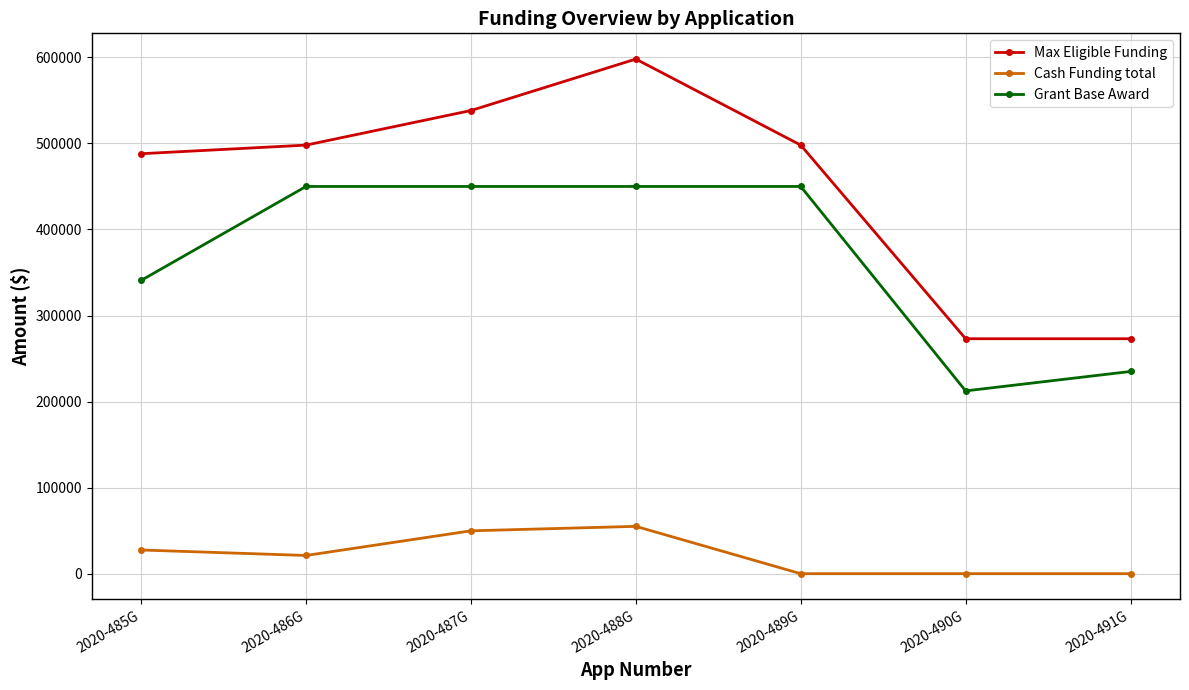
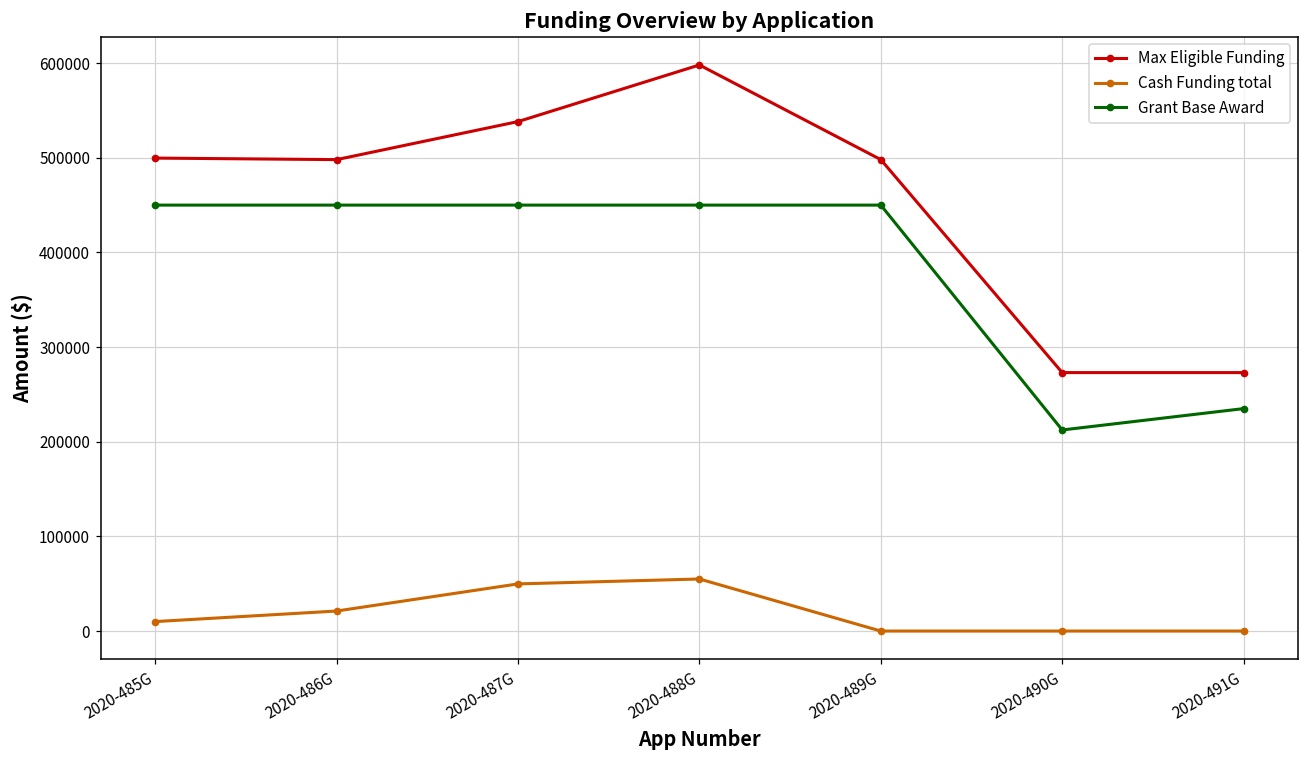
  {
    "Max Eligible Funding": {
-     "2020-485G": 490000,
+     "2020-485G": 500000,
      "2020-486G": 500000,
      "2020-487G": 540000,
      "2020-488G": 600000,
      "2020-489G": 500000,
      "2020-490G": 270000,
      "2020-491G": 270000
    },
    "Cash Funding total": {
-     "2020-485G": 30000,
+     "2020-485G": 10000,
      "2020-486G": 20000,
      "2020-487G": 50000,
      "2020-488G": 60000,
      "2020-489G": 0,
      "2020-490G": 0,
      "2020-491G": 0
    },
    "Grant Base Award": {
-     "2020-485G": 340000,
+     "2020-485G": 450000,
      "2020-486G": 450000,
      "2020-487G": 450000,
      "2020-488G": 450000,
      "2020-489G": 450000,
      "2020-490G": 210000,
      "2020-491G": 240000
    }
  }
